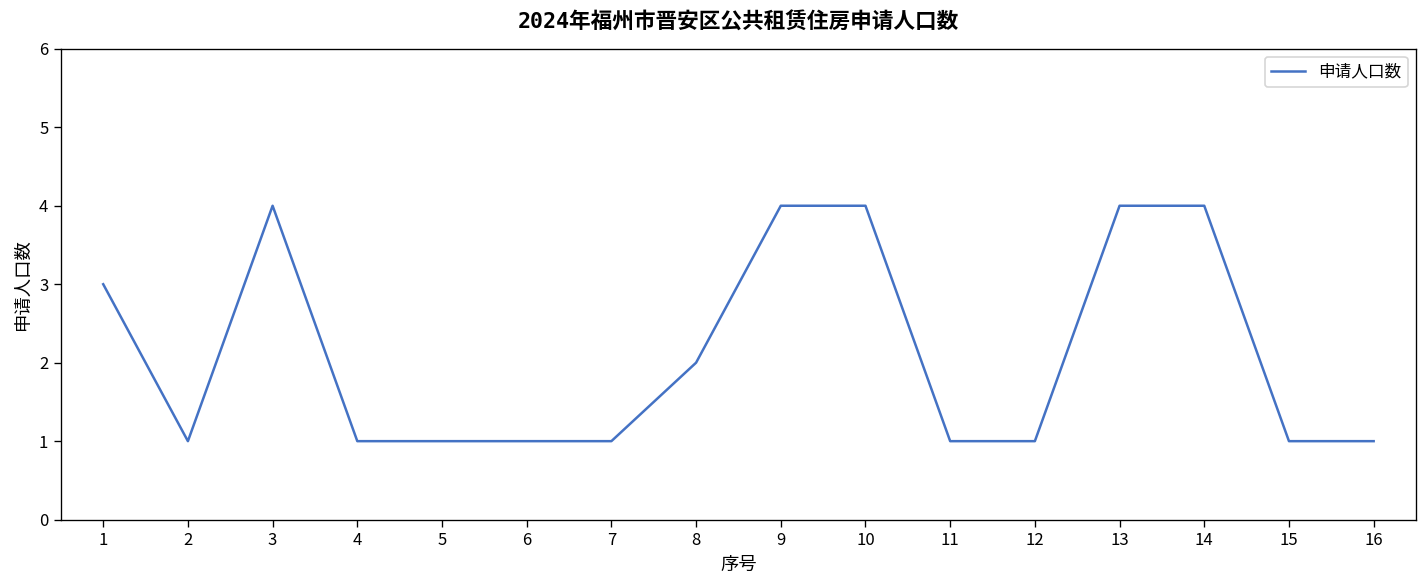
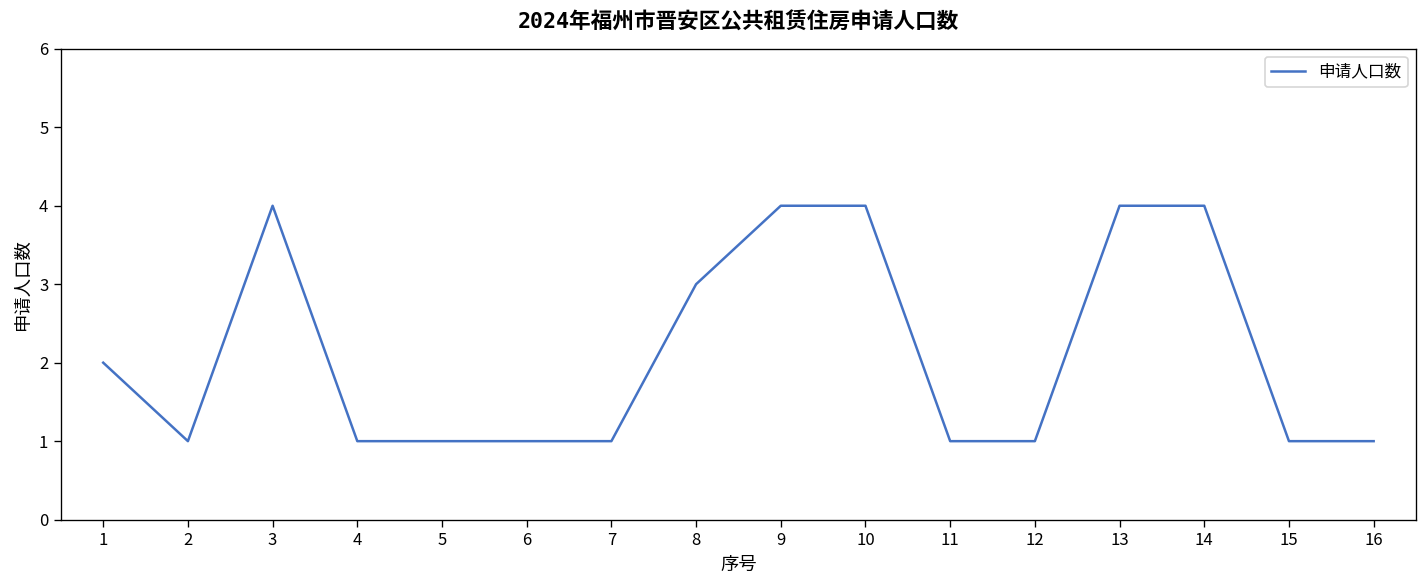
  {
-   "1": 3,
+   "1": 2,
    "2": 1,
    "3": 4,
    "4": 1,
    "5": 1,
    "6": 1,
    "7": 1,
-   "8": 2,
+   "8": 3,
    "9": 4,
    "10": 4,
    "11": 1,
    "12": 1,
    "13": 4,
    "14": 4,
    "15": 1,
    "16": 1
  }
